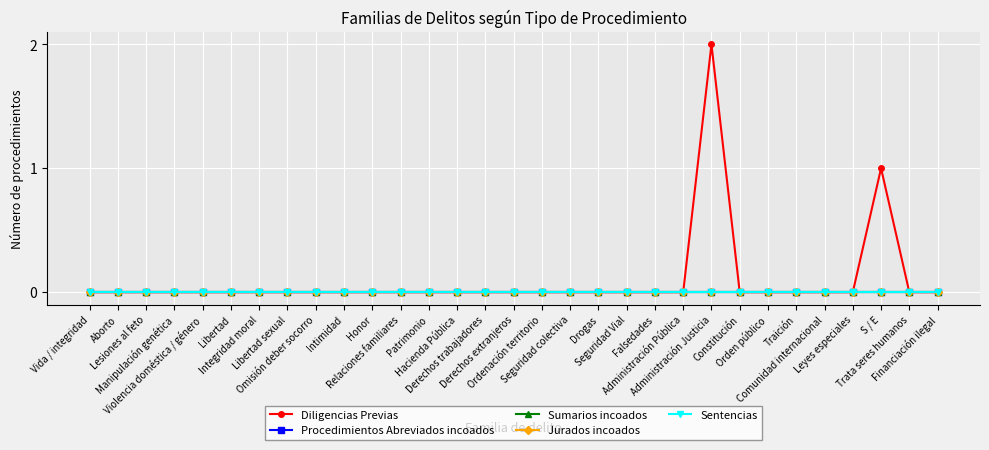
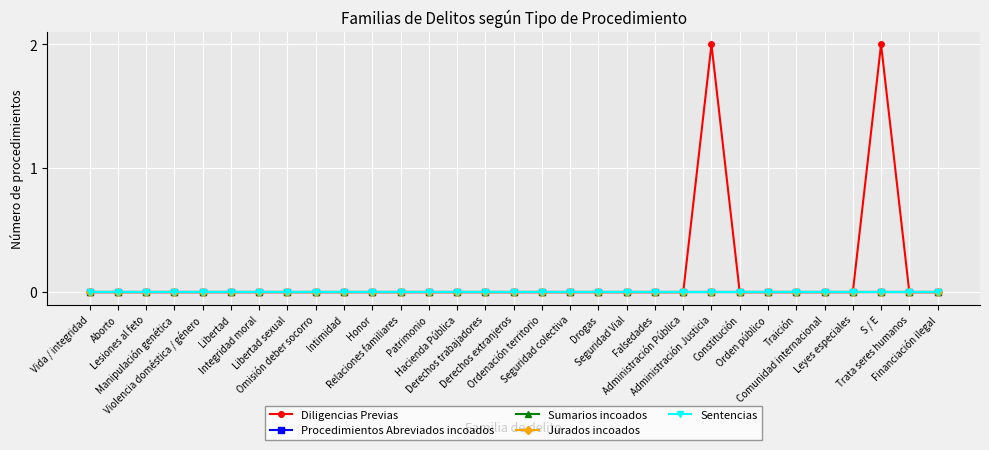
  {
    "Diligencias Previas": {
      "Administración Justicia": 2,
-     "S / E": 1
+     "S / E": 2
    },
    "Sentencias": {
      "Administración Justicia": 0,
      "S / E": 0
    }
  }
